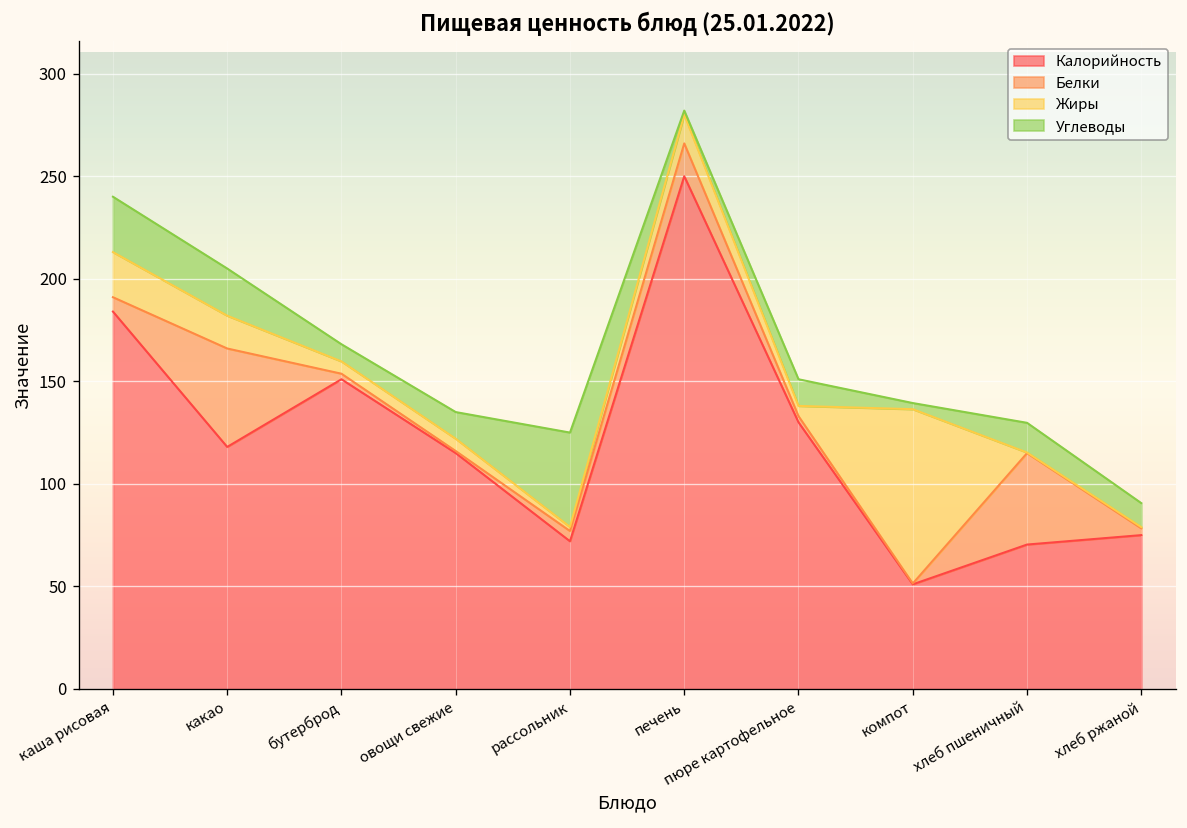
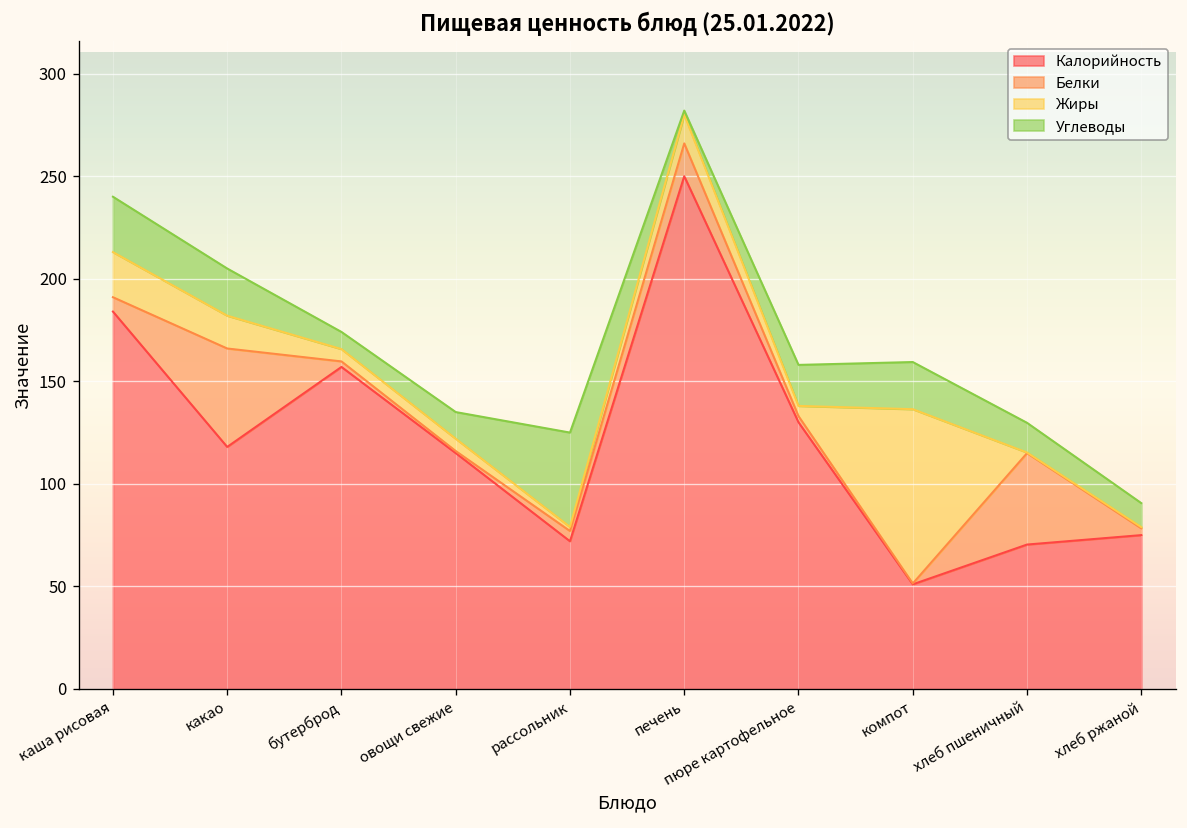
  {
    "Калорийность": {
      "каша рисовая": 184,
      "какао": 118,
-     "бутерброд": 151,
+     "бутерброд": 157,
      "рассольник": 72,
      "печень": 250,
      "пюре картофельное": 130,
      "хлеб пшеничный": 70,
      "хлеб ржаной": 75
    },
    "Белки": {
      "каша рисовая": 7,
      "какао": 48,
      "бутерброд": 3,
      "рассольник": 5,
      "печень": 16,
      "пюре картофельное": 3
    },
    "Жиры": {
      "каша рисовая": 22,
      "какао": 16,
      "бутерброд": 6,
      "овощи свежие": 6,
      "рассольник": 2,
      "печень": 14,
      "пюре картофельное": 5,
      "компот": 85
    },
    "Углеводы": {
      "каша рисовая": 27,
      "какао": 23,
      "бутерброд": 8,
      "овощи свежие": 13,
      "рассольник": 46,
      "печень": 2,
-     "пюре картофельное": 13,
-     "компот": 3,
+     "пюре картофельное": 20,
+     "компот": 23,
      "хлеб пшеничный": 14,
      "хлеб ржаной": 12
    }
  }
